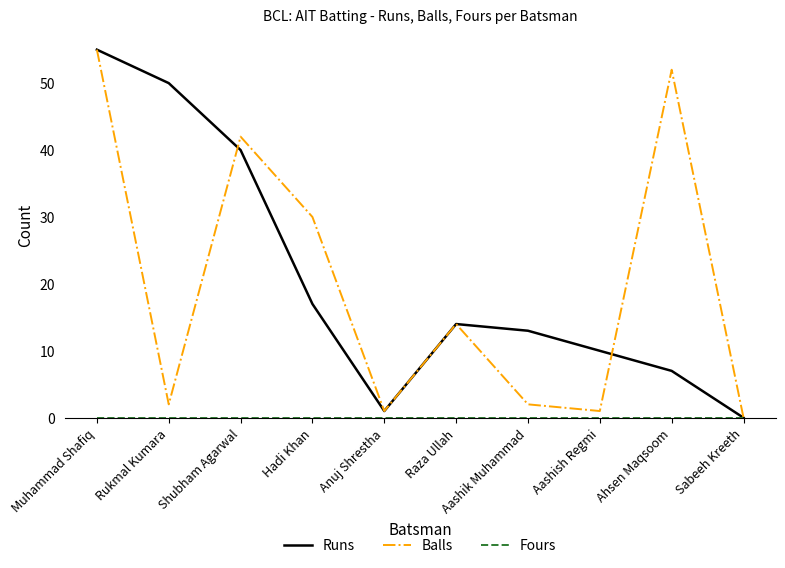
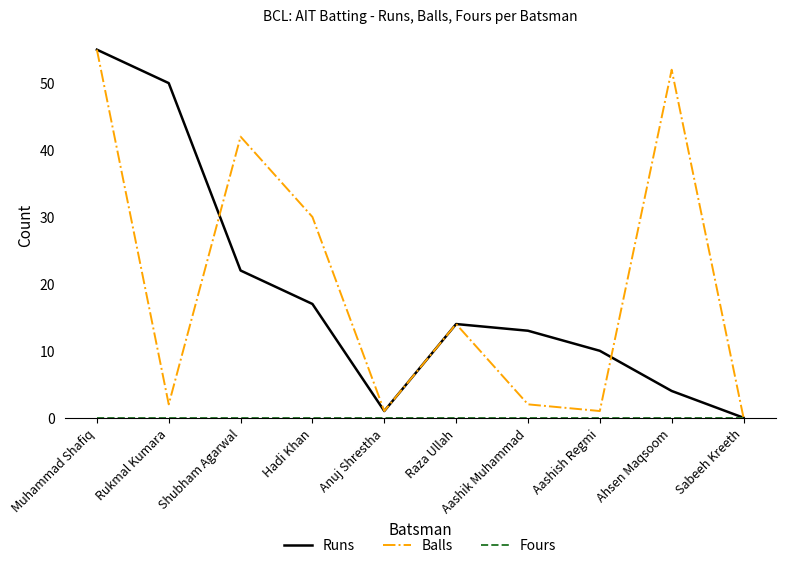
  {
    "Runs": {
      "Rukmal Kumara": 50,
-     "Shubham Agarwal": 40,
+     "Shubham Agarwal": 22,
      "Hadi Khan": 17,
      "Aashik Muhammad": 13,
      "Aashish Regmi": 10,
-     "Ahsen Maqsoom": 7
+     "Ahsen Maqsoom": 4
    },
    "Balls": {
      "Rukmal Kumara": 2,
      "Shubham Agarwal": 42,
      "Hadi Khan": 30,
      "Aashik Muhammad": 2,
      "Aashish Regmi": 1,
      "Ahsen Maqsoom": 52
    },
    "Fours": {
      "Muhammad Shafiq": 0,
      "Rukmal Kumara": 0,
      "Shubham Agarwal": 0,
      "Hadi Khan": 0,
      "Anuj Shrestha": 0,
      "Raza Ullah": 0,
      "Aashik Muhammad": 0,
      "Aashish Regmi": 0,
      "Ahsen Maqsoom": 0
    }
  }
